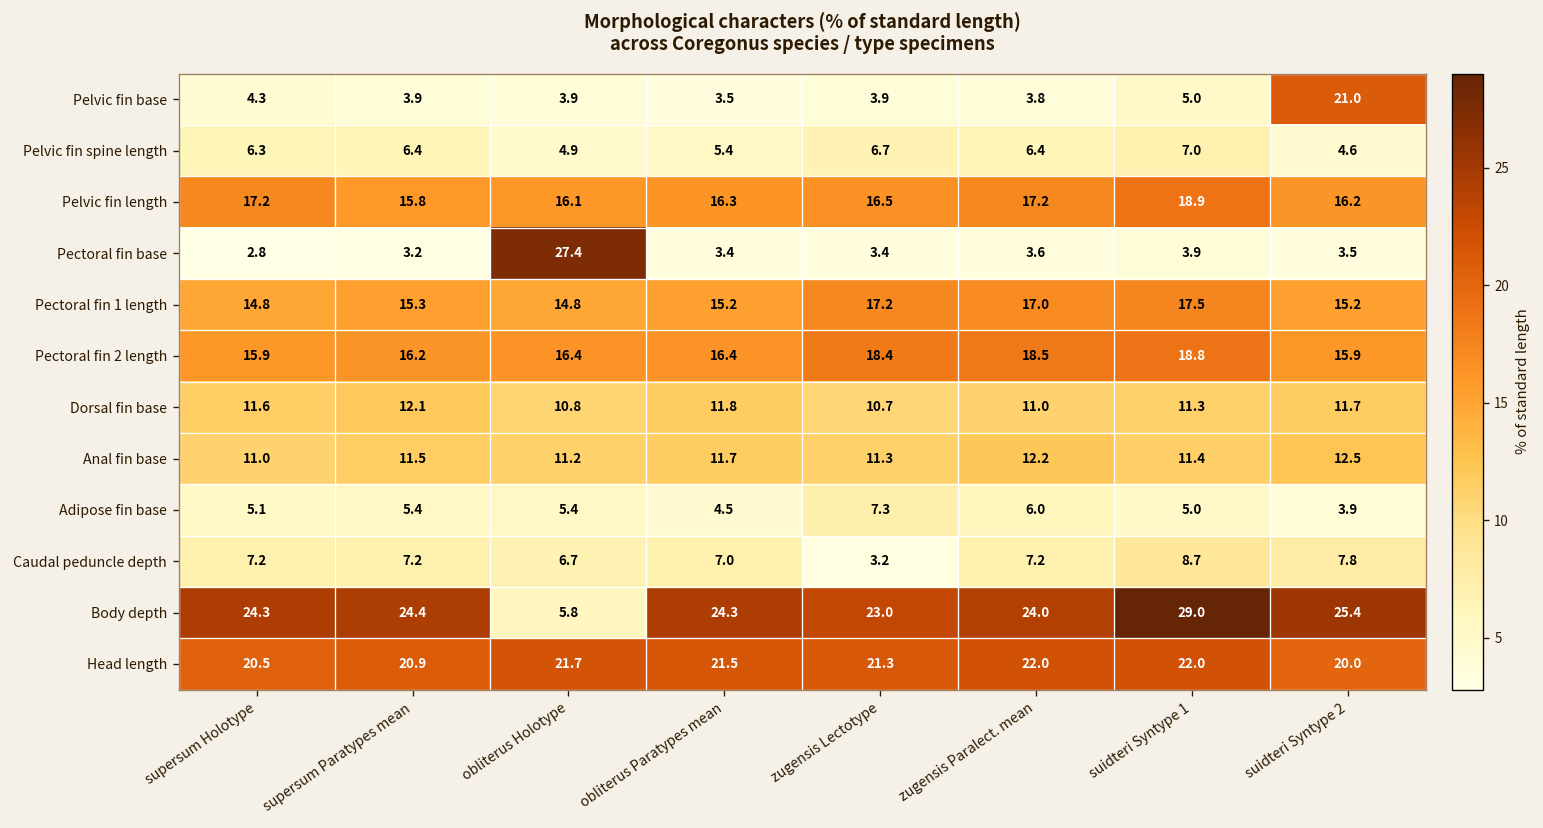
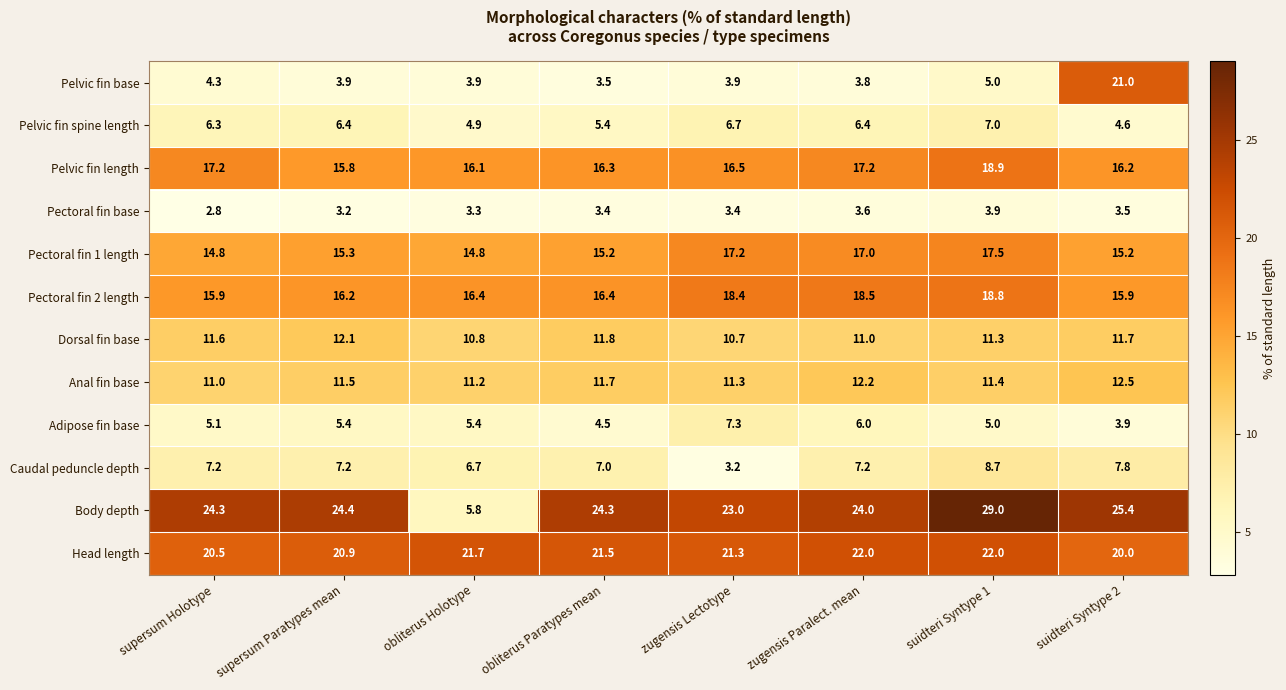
  {
    "Pelvic fin base": {
      "supersum Holotype": 4.3,
      "supersum Paratypes mean": 3.9,
      "obliterus Holotype": 3.9,
      "obliterus Paratypes mean": 3.5,
      "zugensis Lectotype": 3.9,
      "zugensis Paralect. mean": 3.8,
      "suidteri Syntype 1": 5.0,
      "suidteri Syntype 2": 21.0
    },
    "Pelvic fin spine length": {
      "supersum Holotype": 6.3,
      "supersum Paratypes mean": 6.4,
      "obliterus Holotype": 4.9,
      "obliterus Paratypes mean": 5.4,
      "zugensis Lectotype": 6.7,
      "zugensis Paralect. mean": 6.4,
      "suidteri Syntype 1": 7.0,
      "suidteri Syntype 2": 4.6
    },
    "Pelvic fin length": {
      "supersum Holotype": 17.2,
      "supersum Paratypes mean": 15.8,
      "obliterus Holotype": 16.1,
      "obliterus Paratypes mean": 16.3,
      "zugensis Lectotype": 16.5,
      "zugensis Paralect. mean": 17.2,
      "suidteri Syntype 1": 18.9,
      "suidteri Syntype 2": 16.2
    },
    "Pectoral fin base": {
      "supersum Holotype": 2.8,
      "supersum Paratypes mean": 3.2,
-     "obliterus Holotype": 27.4,
+     "obliterus Holotype": 3.3,
      "obliterus Paratypes mean": 3.4,
      "zugensis Lectotype": 3.4,
      "zugensis Paralect. mean": 3.6,
      "suidteri Syntype 1": 3.9,
      "suidteri Syntype 2": 3.5
    },
    "Pectoral fin 1 length": {
      "supersum Holotype": 14.8,
      "supersum Paratypes mean": 15.3,
      "obliterus Holotype": 14.8,
      "obliterus Paratypes mean": 15.2,
      "zugensis Lectotype": 17.2,
      "zugensis Paralect. mean": 17.0,
      "suidteri Syntype 1": 17.5,
      "suidteri Syntype 2": 15.2
    },
    "Pectoral fin 2 length": {
      "supersum Holotype": 15.9,
      "supersum Paratypes mean": 16.2,
      "obliterus Holotype": 16.4,
      "obliterus Paratypes mean": 16.4,
      "zugensis Lectotype": 18.4,
      "zugensis Paralect. mean": 18.5,
      "suidteri Syntype 1": 18.8,
      "suidteri Syntype 2": 15.9
    },
    "Dorsal fin base": {
      "supersum Holotype": 11.6,
      "supersum Paratypes mean": 12.1,
      "obliterus Holotype": 10.8,
      "obliterus Paratypes mean": 11.8,
      "zugensis Lectotype": 10.7,
      "zugensis Paralect. mean": 11.0,
      "suidteri Syntype 1": 11.3,
      "suidteri Syntype 2": 11.7
    },
    "Anal fin base": {
      "supersum Holotype": 11.0,
      "supersum Paratypes mean": 11.5,
      "obliterus Holotype": 11.2,
      "obliterus Paratypes mean": 11.7,
      "zugensis Lectotype": 11.3,
      "zugensis Paralect. mean": 12.2,
      "suidteri Syntype 1": 11.4,
      "suidteri Syntype 2": 12.5
    },
    "Adipose fin base": {
      "supersum Holotype": 5.1,
      "supersum Paratypes mean": 5.4,
      "obliterus Holotype": 5.4,
      "obliterus Paratypes mean": 4.5,
      "zugensis Lectotype": 7.3,
      "zugensis Paralect. mean": 6.0,
      "suidteri Syntype 1": 5.0,
      "suidteri Syntype 2": 3.9
    },
    "Caudal peduncle depth": {
      "supersum Holotype": 7.2,
      "supersum Paratypes mean": 7.2,
      "obliterus Holotype": 6.7,
      "obliterus Paratypes mean": 7.0,
      "zugensis Lectotype": 3.2,
      "zugensis Paralect. mean": 7.2,
      "suidteri Syntype 1": 8.7,
      "suidteri Syntype 2": 7.8
    },
    "Body depth": {
      "supersum Holotype": 24.3,
      "supersum Paratypes mean": 24.4,
      "obliterus Holotype": 5.8,
      "obliterus Paratypes mean": 24.3,
      "zugensis Lectotype": 23.0,
      "zugensis Paralect. mean": 24.0,
      "suidteri Syntype 1": 29.0,
      "suidteri Syntype 2": 25.4
    },
    "Head length": {
      "supersum Holotype": 20.5,
      "supersum Paratypes mean": 20.9,
      "obliterus Holotype": 21.7,
      "obliterus Paratypes mean": 21.5,
      "zugensis Lectotype": 21.3,
      "zugensis Paralect. mean": 22.0,
      "suidteri Syntype 1": 22.0,
      "suidteri Syntype 2": 20.0
    }
  }
